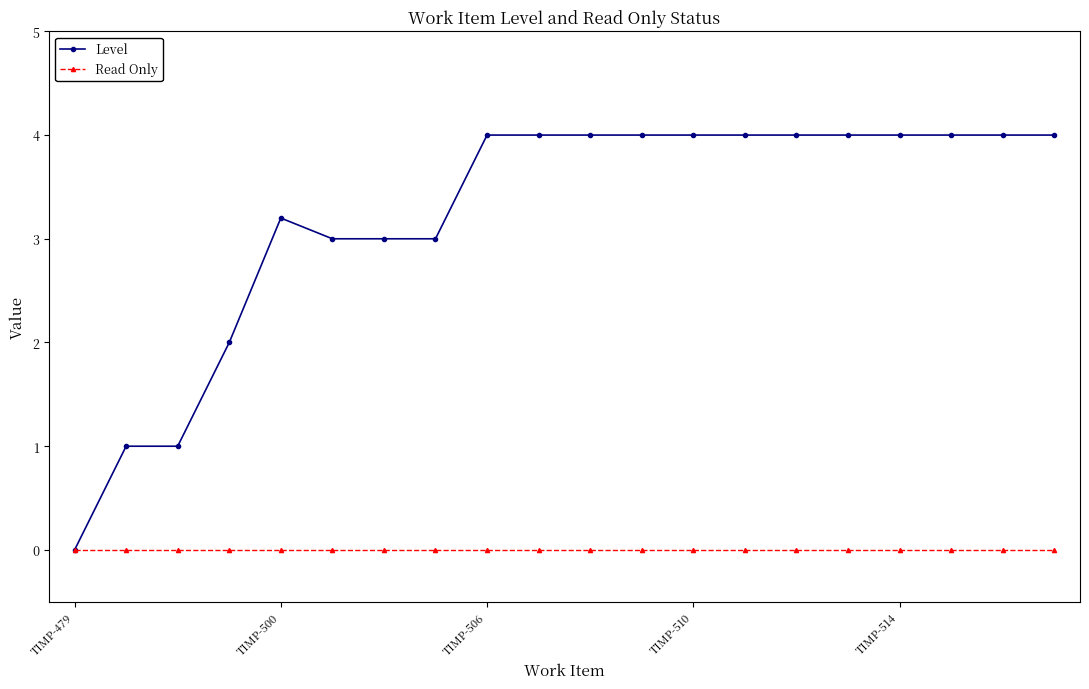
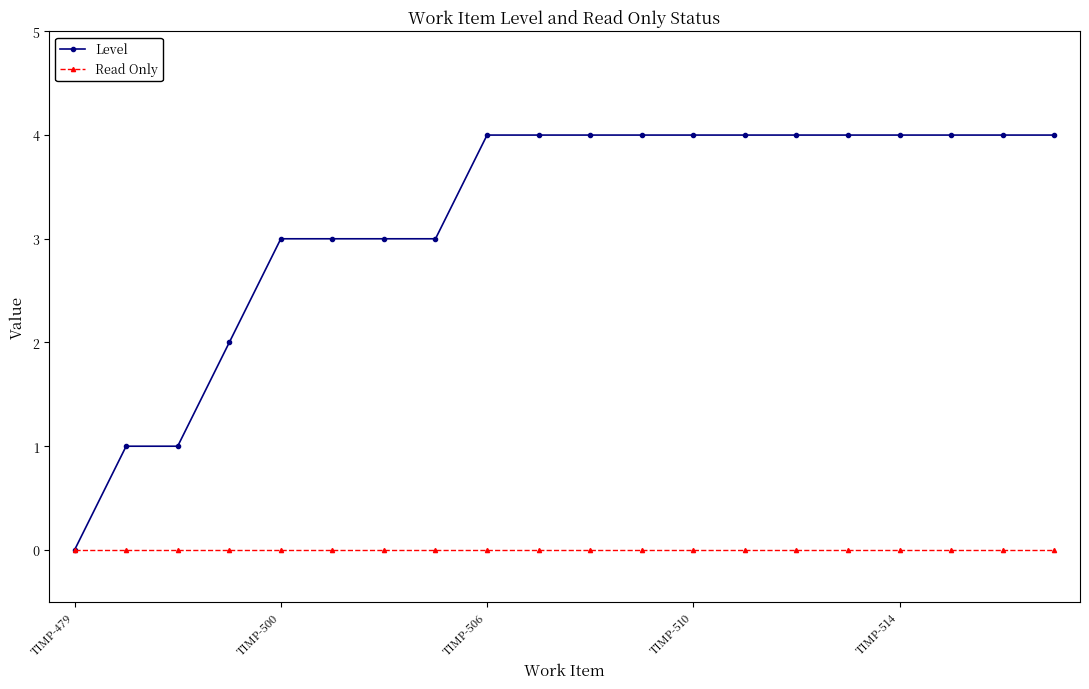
  {
    "Level": {
-     "TIMP-500": 3.2,
+     "TIMP-500": 3.0,
      "TIMP-506": 4.0,
      "TIMP-510": 4.0,
      "TIMP-514": 4.0
    },
    "Read Only": {
      "TIMP-500": 0.0,
      "TIMP-506": 0.0,
      "TIMP-510": 0.0,
      "TIMP-514": 0.0
    }
  }
